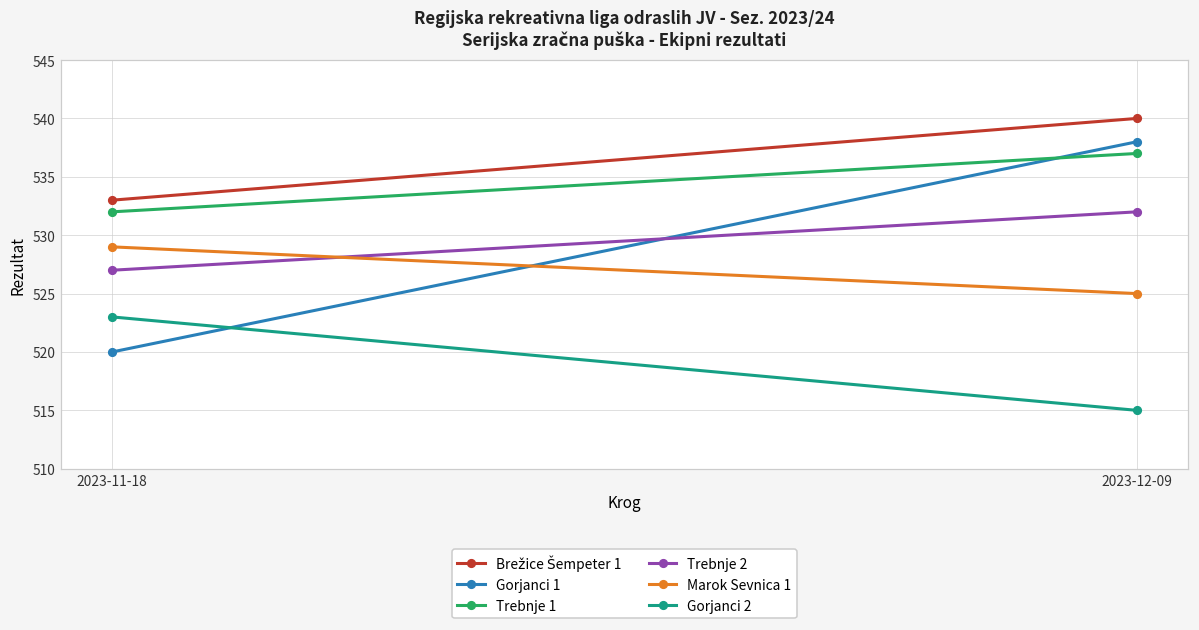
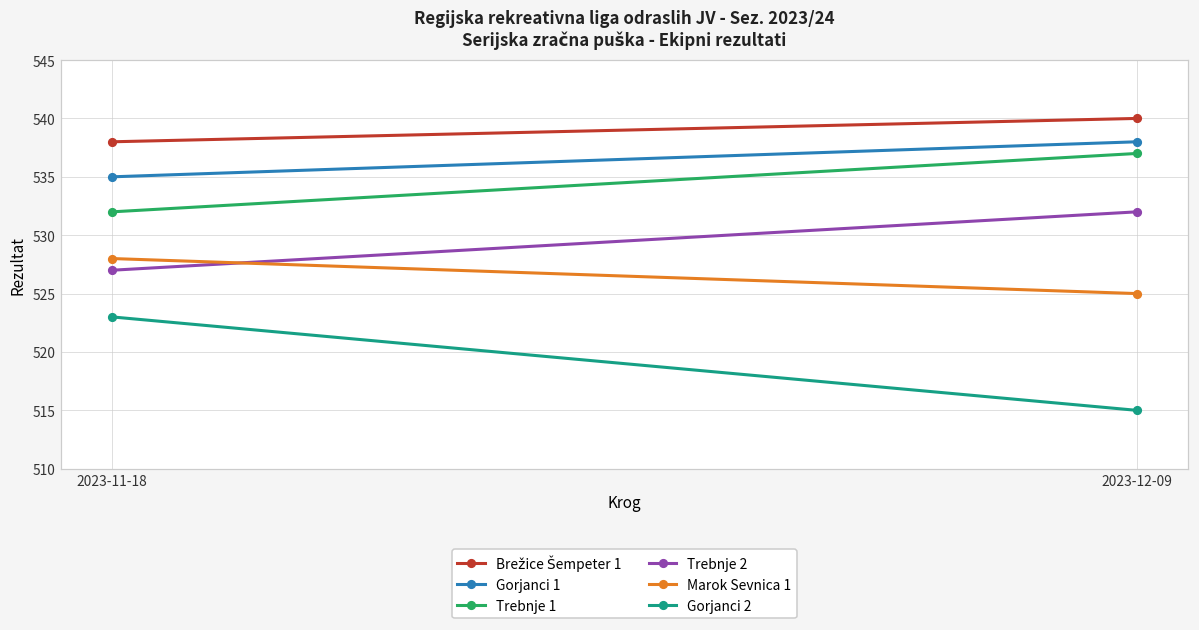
  {
    "Brežice Šempeter 1": {
-     "2023-11-18": 533,
+     "2023-11-18": 538,
      "2023-12-09": 540
    },
    "Gorjanci 1": {
-     "2023-11-18": 520,
+     "2023-11-18": 535,
      "2023-12-09": 538
    },
    "Trebnje 2": {
      "2023-11-18": 527,
      "2023-12-09": 532
    },
    "Marok Sevnica 1": {
-     "2023-11-18": 529,
+     "2023-11-18": 528,
      "2023-12-09": 525
    }
  }
